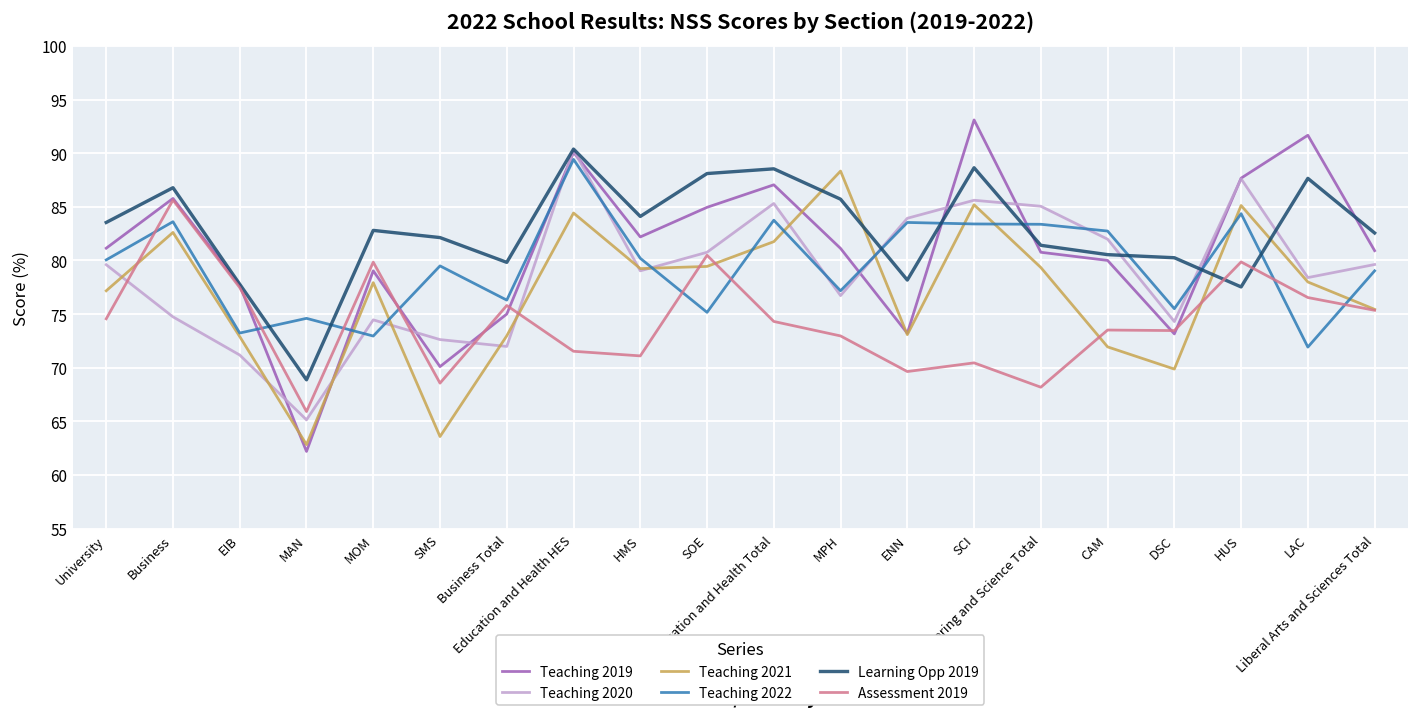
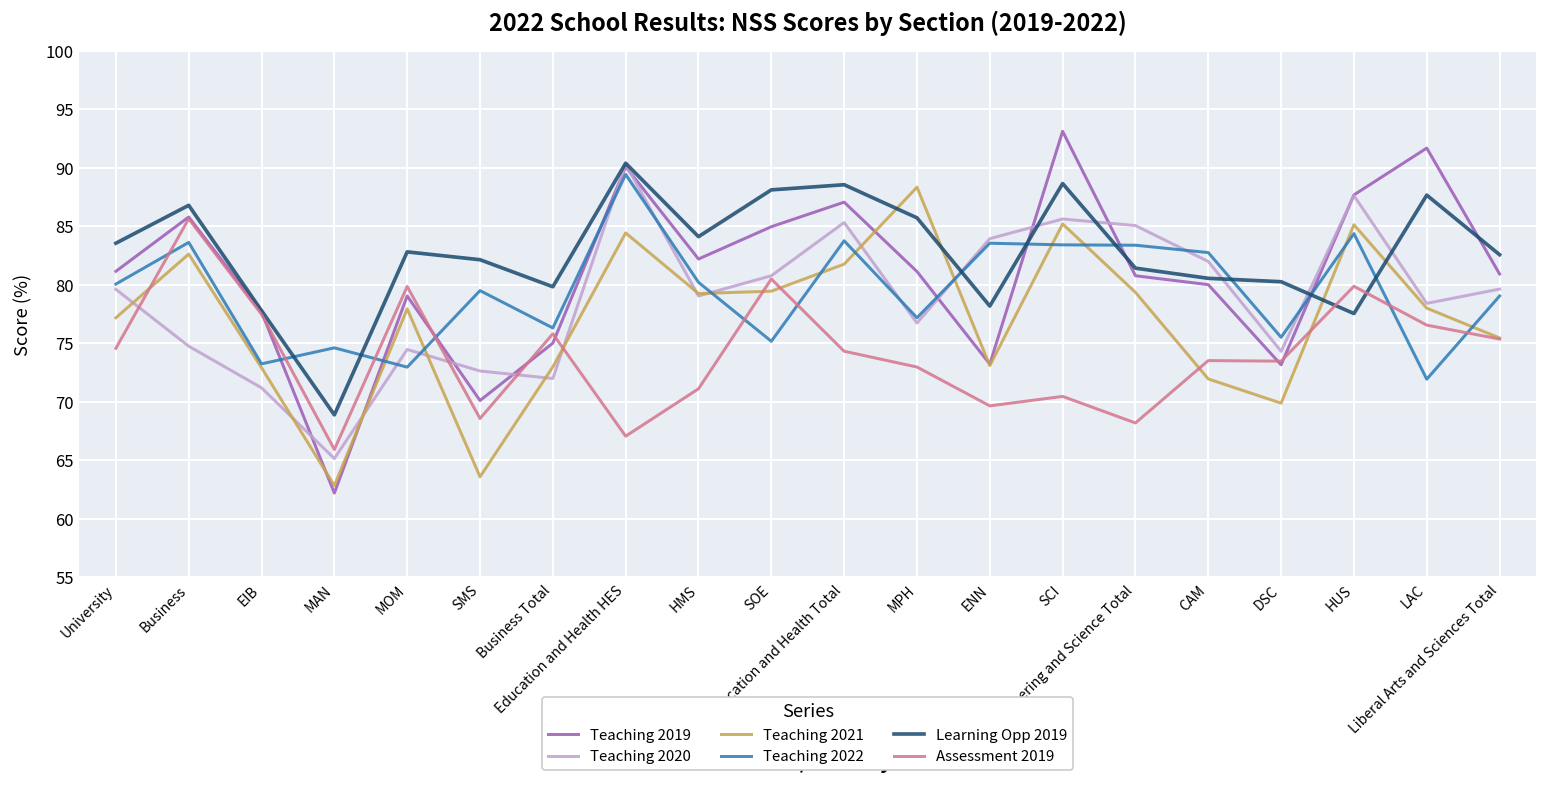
  {
    "Teaching 2019": {
      "University": 81,
      "MAN": 62,
      "MOM": 79,
      "SMS": 70,
      "Business Total": 75,
      "HMS": 82,
      "SOE": 85,
      "Education and Health Total": 87,
      "MPH": 81,
      "SCI": 93,
      "Engineering and Science Total": 81,
      "CAM": 80,
      "DSC": 73,
      "LAC": 92,
      "Liberal Arts and Sciences Total": 81
    },
    "Teaching 2020": {
      "University": 80,
      "Business": 75,
      "EIB": 71,
      "MAN": 65,
      "MOM": 74,
      "SMS": 73,
      "Business Total": 72,
      "SOE": 81,
      "Education and Health Total": 85,
      "MPH": 77,
      "ENN": 84,
      "SCI": 86,
      "Engineering and Science Total": 85,
      "CAM": 82,
      "DSC": 74,
      "LAC": 78,
      "Liberal Arts and Sciences Total": 80
    },
    "Teaching 2021": {
      "University": 77,
      "Business": 83,
      "EIB": 73,
      "MAN": 63,
      "MOM": 78,
      "SMS": 64,
      "Business Total": 73,
      "Education and Health HES": 84,
      "SOE": 79,
      "Education and Health Total": 82,
      "MPH": 88,
      "SCI": 85,
      "Engineering and Science Total": 79,
      "CAM": 72,
      "DSC": 70,
      "HUS": 85,
      "LAC": 78
    },
    "Teaching 2022": {
      "University": 80,
      "Business": 84,
      "EIB": 73,
      "MAN": 75,
      "MOM": 73,
      "SMS": 79,
      "Business Total": 76,
      "Education and Health HES": 89,
      "HMS": 80,
      "SOE": 75,
      "Education and Health Total": 84,
      "MPH": 77,
      "ENN": 84,
      "SCI": 83,
      "Engineering and Science Total": 83,
      "CAM": 83,
      "DSC": 76,
      "HUS": 84,
      "LAC": 72,
      "Liberal Arts and Sciences Total": 79
    },
    "Learning Opp 2019": {
      "University": 84,
      "Business": 87,
      "MAN": 69,
      "MOM": 83,
      "SMS": 82,
      "Business Total": 80,
      "HMS": 84,
      "SOE": 88,
      "Education and Health Total": 89,
      "MPH": 86,
      "ENN": 78,
      "SCI": 89,
      "Engineering and Science Total": 81,
      "CAM": 81,
      "DSC": 80,
      "HUS": 78,
      "LAC": 88,
      "Liberal Arts and Sciences Total": 83
    },
    "Assessment 2019": {
      "University": 75,
      "MAN": 66,
      "MOM": 80,
      "SMS": 69,
      "Business Total": 76,
-     "Education and Health HES": 72,
+     "Education and Health HES": 67,
      "HMS": 71,
      "SOE": 80,
      "Education and Health Total": 74,
      "MPH": 73,
      "ENN": 70,
      "SCI": 70,
      "Engineering and Science Total": 68,
      "CAM": 74,
      "DSC": 73,
      "HUS": 80,
      "LAC": 77
    }
  }
